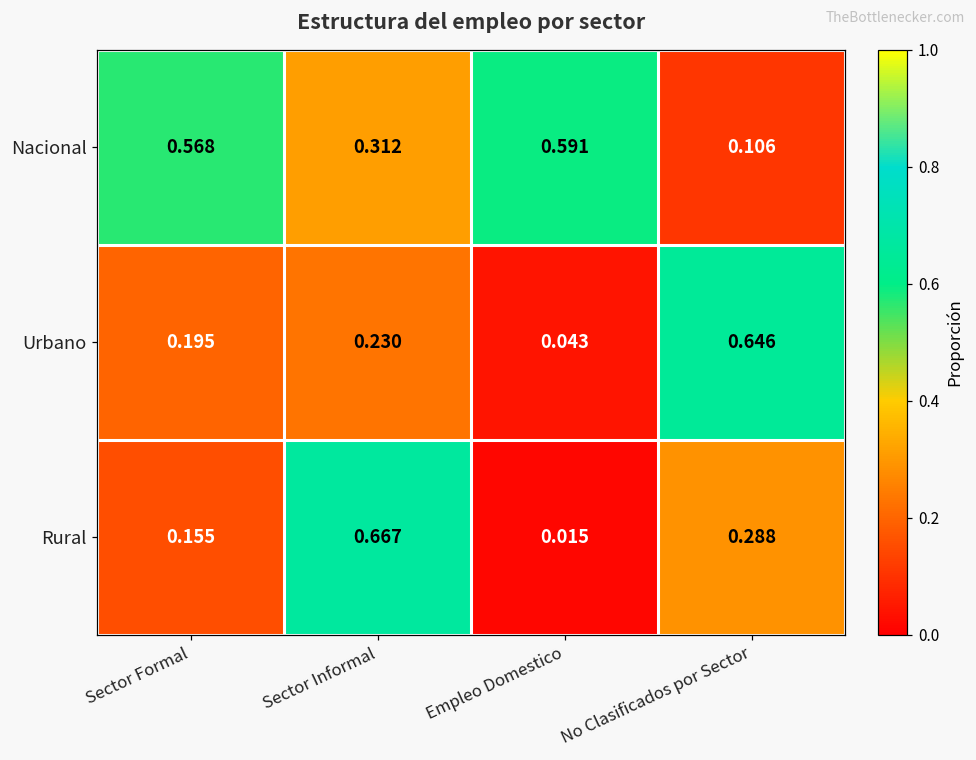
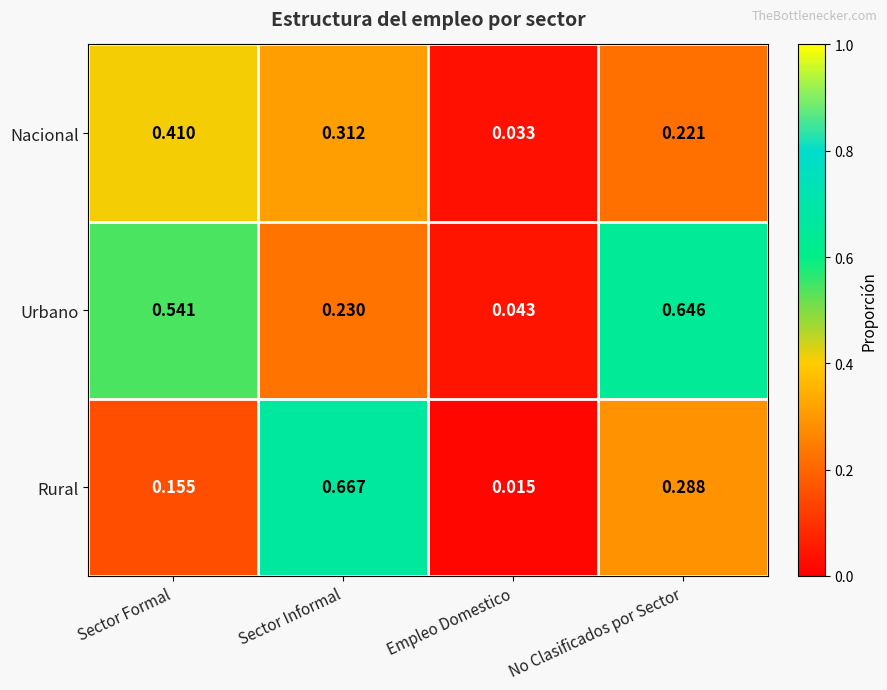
  {
    "Nacional": {
-     "Sector Formal": 0.568,
+     "Sector Formal": 0.410,
      "Sector Informal": 0.312,
-     "Empleo Domestico": 0.591,
-     "No Clasificados por Sector": 0.106
+     "Empleo Domestico": 0.033,
+     "No Clasificados por Sector": 0.221
    },
    "Urbano": {
-     "Sector Formal": 0.195,
+     "Sector Formal": 0.541,
      "Sector Informal": 0.230,
      "Empleo Domestico": 0.043,
      "No Clasificados por Sector": 0.646
    },
    "Rural": {
      "Sector Formal": 0.155,
      "Sector Informal": 0.667,
      "Empleo Domestico": 0.015,
      "No Clasificados por Sector": 0.288
    }
  }
